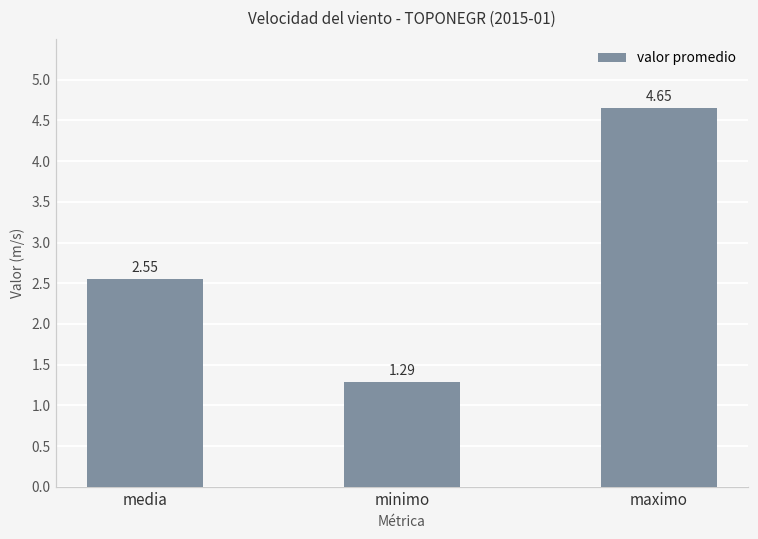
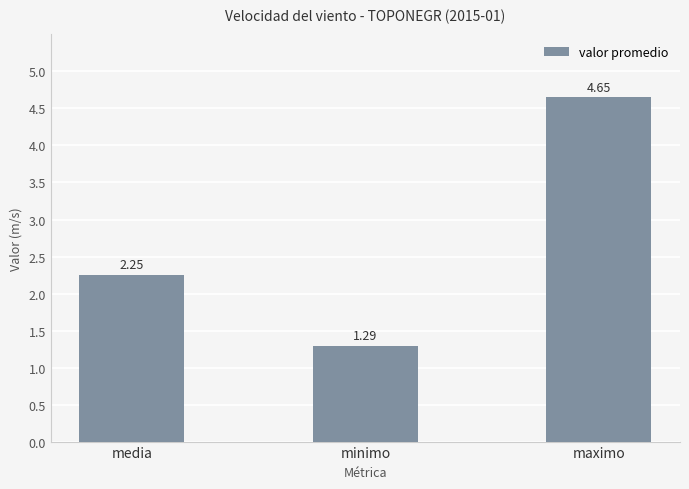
  {
-   "media": 2.55,
+   "media": 2.25,
    "minimo": 1.29,
    "maximo": 4.65
  }
